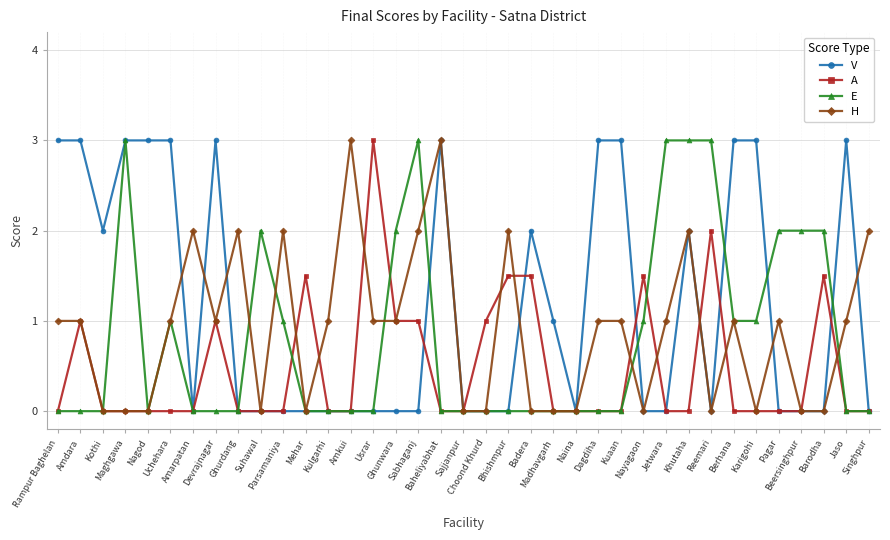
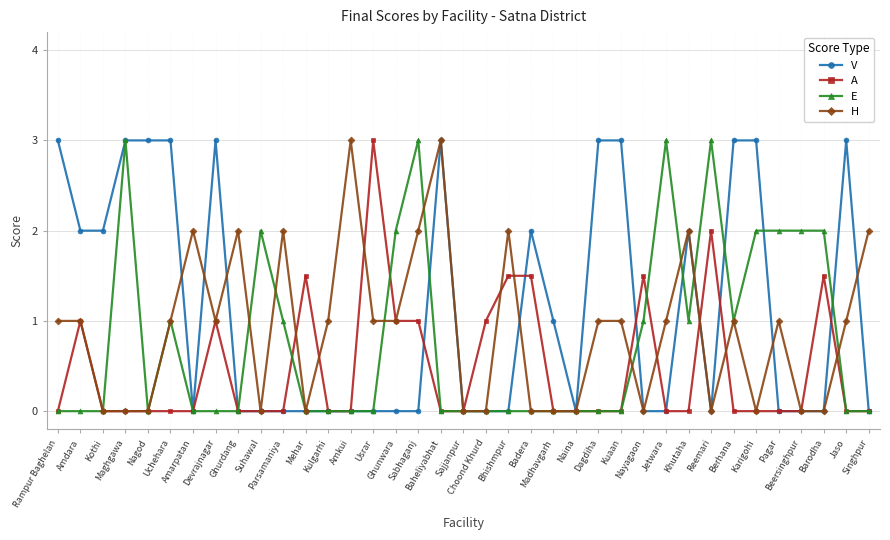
  {
    "V": {
      "Rampur Baghelan": 3,
-     "Amdara": 3,
+     "Amdara": 2,
      "Kothi": 2,
      "Nagod": 3,
      "Uchehara": 3,
      "Devrajnagar": 3,
      "Ghunwara": 0,
      "Sabhaganj": 0,
      "Badera": 2,
      "Madhavgarh": 1,
      "Dagdiha": 3,
      "Kuaan": 3,
      "Berhana": 3,
      "Karigohi": 3,
      "Jaso": 3
    },
    "E": {
      "Amdara": 0,
      "Devrajnagar": 0,
      "Suhawal": 2,
      "Parsamaniya": 1,
      "Ghunwara": 2,
      "Sabhaganj": 3,
      "Nayagaon": 1,
      "Jetwara": 3,
-     "Khutaha": 3,
+     "Khutaha": 1,
      "Reemari": 3,
-     "Karigohi": 1,
+     "Karigohi": 2,
      "Pagar": 2,
      "Beersinghpur": 2,
      "Barodha": 2
    }
  }
